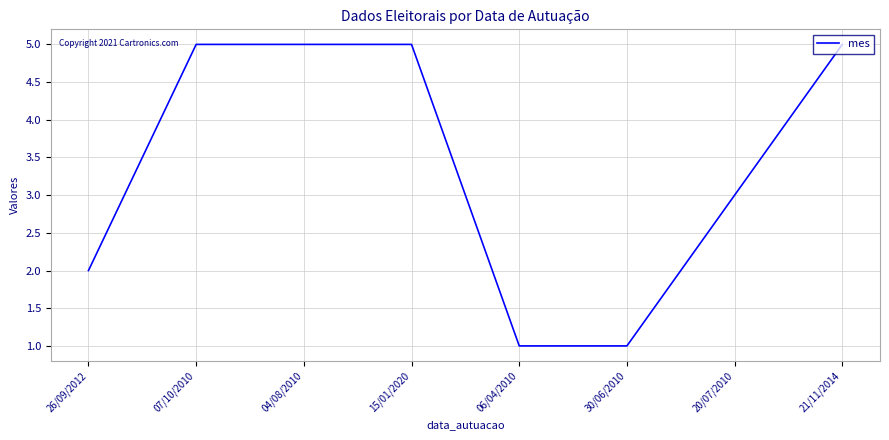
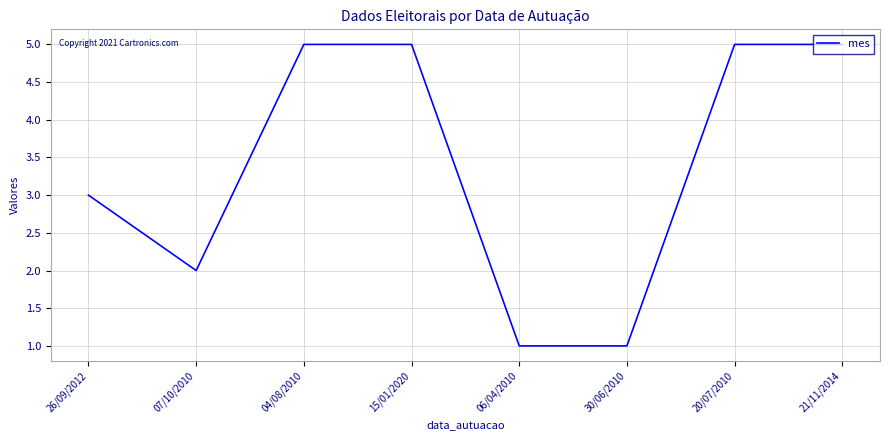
  {
-   "26/09/2012": 2,
-   "07/10/2010": 5,
+   "26/09/2012": 3,
+   "07/10/2010": 2,
    "04/08/2010": 5,
    "15/01/2020": 5,
    "06/04/2010": 1,
    "30/06/2010": 1,
-   "20/07/2010": 3
+   "20/07/2010": 5
  }
